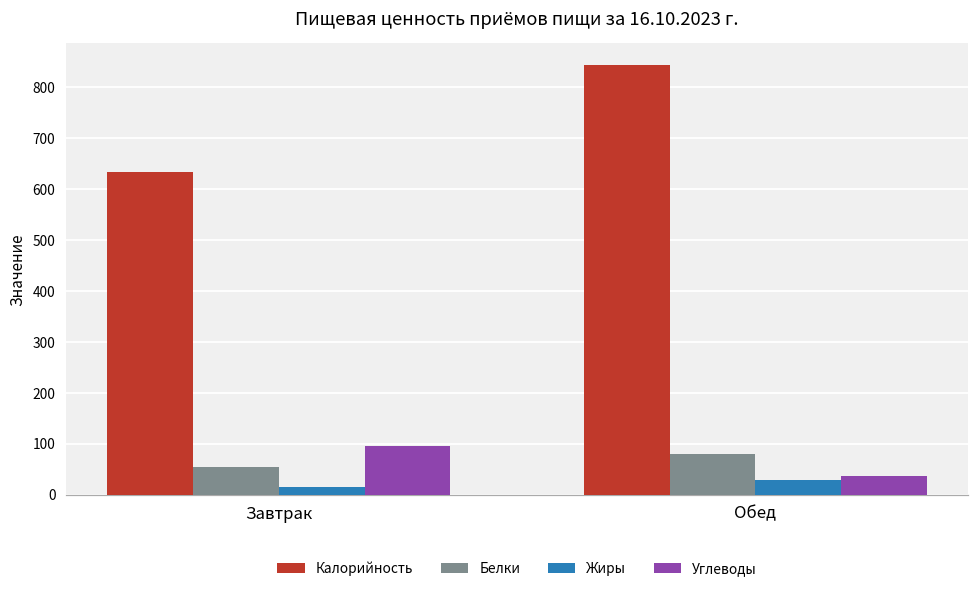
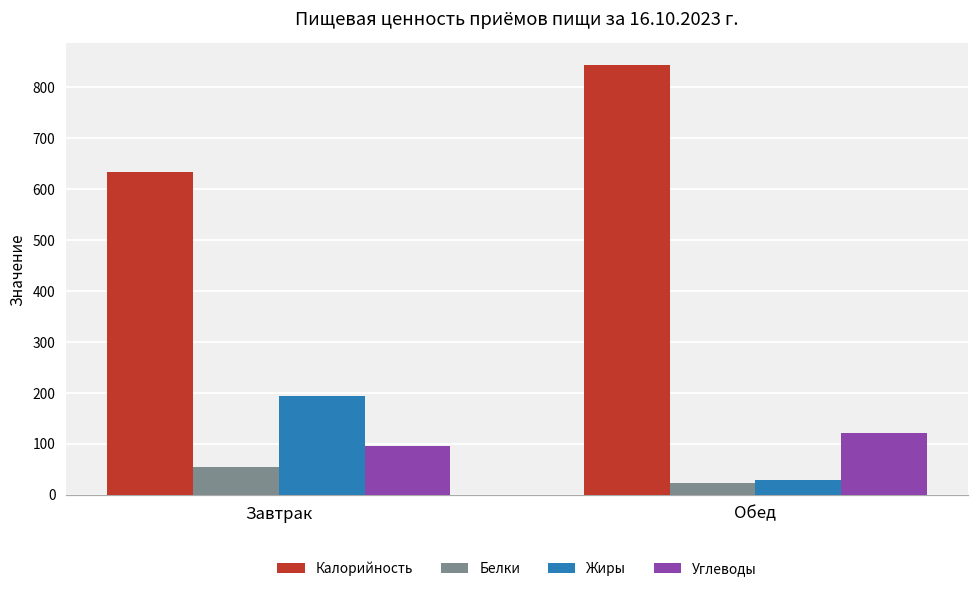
  {
    "Калорийность": {
      "Завтрак": 630,
      "Обед": 840
    },
    "Белки": {
      "Завтрак": 50,
-     "Обед": 80
+     "Обед": 20
    },
    "Жиры": {
-     "Завтрак": 20,
+     "Завтрак": 190,
      "Обед": 30
    },
    "Углеводы": {
      "Завтрак": 100,
-     "Обед": 40
+     "Обед": 120
    }
  }
